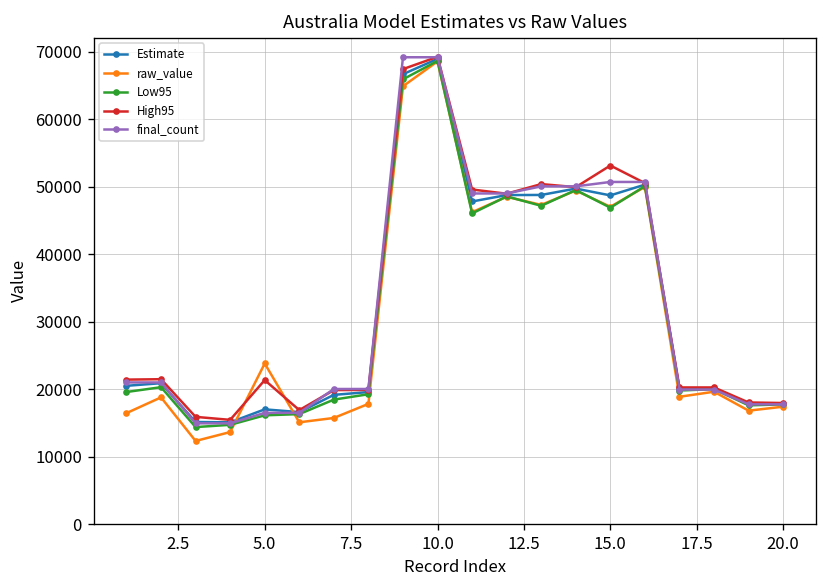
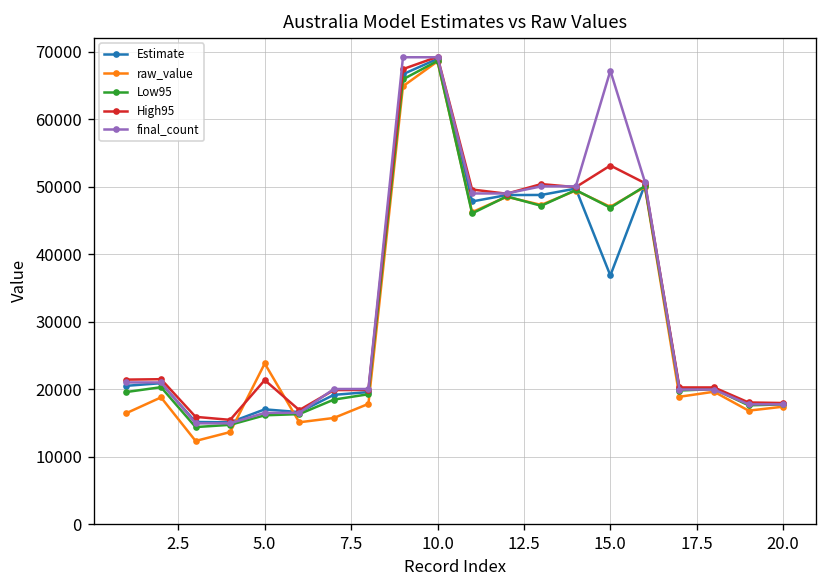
  {
    "Estimate": {
      "5.0": 17000,
-     "15.0": 49000
+     "15.0": 37000
    },
    "raw_value": {
      "5.0": 24000
    },
    "High95": {
      "5.0": 21000,
      "15.0": 53000
    },
    "final_count": {
-     "15.0": 51000
+     "15.0": 67000
    }
  }
